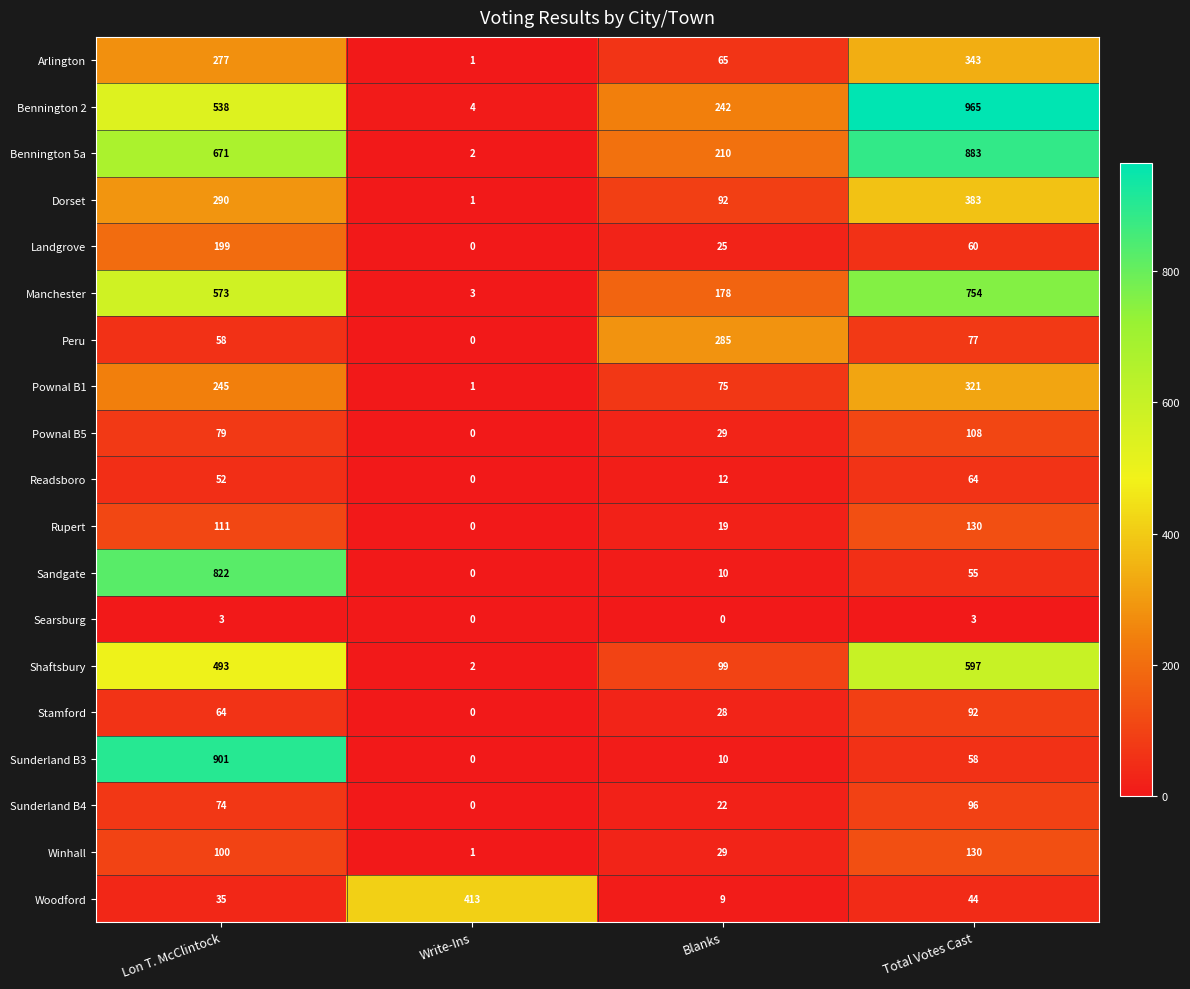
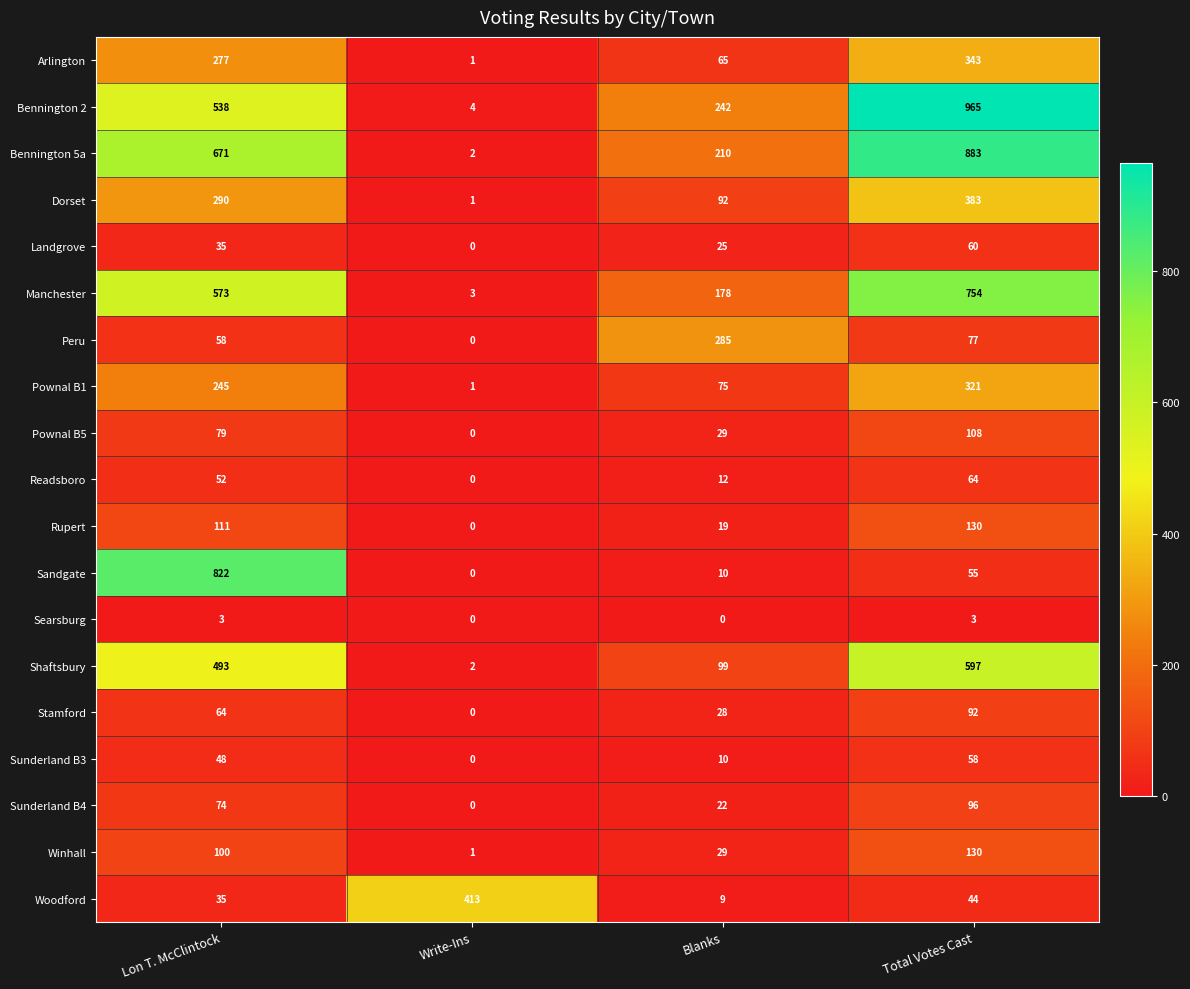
  {
    "Arlington": {
      "Lon T. McClintock": 277,
      "Write-Ins": 1,
      "Blanks": 65,
      "Total Votes Cast": 343
    },
    "Bennington 2": {
      "Lon T. McClintock": 538,
      "Write-Ins": 4,
      "Blanks": 242,
      "Total Votes Cast": 965
    },
    "Bennington 5a": {
      "Lon T. McClintock": 671,
      "Write-Ins": 2,
      "Blanks": 210,
      "Total Votes Cast": 883
    },
    "Dorset": {
      "Lon T. McClintock": 290,
      "Write-Ins": 1,
      "Blanks": 92,
      "Total Votes Cast": 383
    },
    "Landgrove": {
-     "Lon T. McClintock": 199,
+     "Lon T. McClintock": 35,
      "Write-Ins": 0,
      "Blanks": 25,
      "Total Votes Cast": 60
    },
    "Manchester": {
      "Lon T. McClintock": 573,
      "Write-Ins": 3,
      "Blanks": 178,
      "Total Votes Cast": 754
    },
    "Peru": {
      "Lon T. McClintock": 58,
      "Write-Ins": 0,
      "Blanks": 285,
      "Total Votes Cast": 77
    },
    "Pownal B1": {
      "Lon T. McClintock": 245,
      "Write-Ins": 1,
      "Blanks": 75,
      "Total Votes Cast": 321
    },
    "Pownal B5": {
      "Lon T. McClintock": 79,
      "Write-Ins": 0,
      "Blanks": 29,
      "Total Votes Cast": 108
    },
    "Readsboro": {
      "Lon T. McClintock": 52,
      "Write-Ins": 0,
      "Blanks": 12,
      "Total Votes Cast": 64
    },
    "Rupert": {
      "Lon T. McClintock": 111,
      "Write-Ins": 0,
      "Blanks": 19,
      "Total Votes Cast": 130
    },
    "Sandgate": {
      "Lon T. McClintock": 822,
      "Write-Ins": 0,
      "Blanks": 10,
      "Total Votes Cast": 55
    },
    "Searsburg": {
      "Lon T. McClintock": 3,
      "Write-Ins": 0,
      "Blanks": 0,
      "Total Votes Cast": 3
    },
    "Shaftsbury": {
      "Lon T. McClintock": 493,
      "Write-Ins": 2,
      "Blanks": 99,
      "Total Votes Cast": 597
    },
    "Stamford": {
      "Lon T. McClintock": 64,
      "Write-Ins": 0,
      "Blanks": 28,
      "Total Votes Cast": 92
    },
    "Sunderland B3": {
-     "Lon T. McClintock": 901,
+     "Lon T. McClintock": 48,
      "Write-Ins": 0,
      "Blanks": 10,
      "Total Votes Cast": 58
    },
    "Sunderland B4": {
      "Lon T. McClintock": 74,
      "Write-Ins": 0,
      "Blanks": 22,
      "Total Votes Cast": 96
    },
    "Winhall": {
      "Lon T. McClintock": 100,
      "Write-Ins": 1,
      "Blanks": 29,
      "Total Votes Cast": 130
    },
    "Woodford": {
      "Lon T. McClintock": 35,
      "Write-Ins": 413,
      "Blanks": 9,
      "Total Votes Cast": 44
    }
  }
